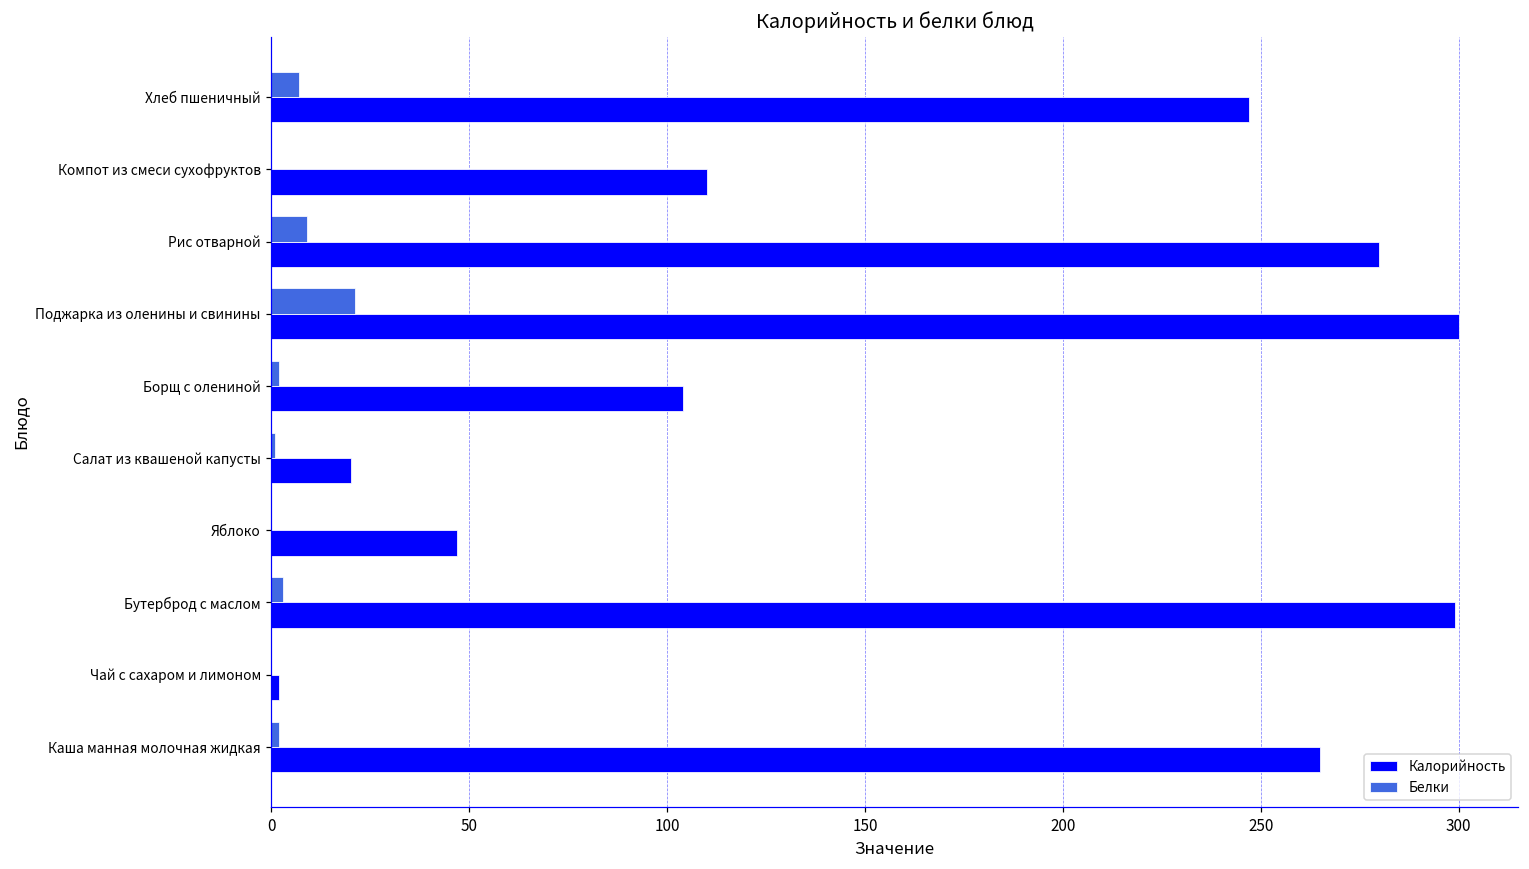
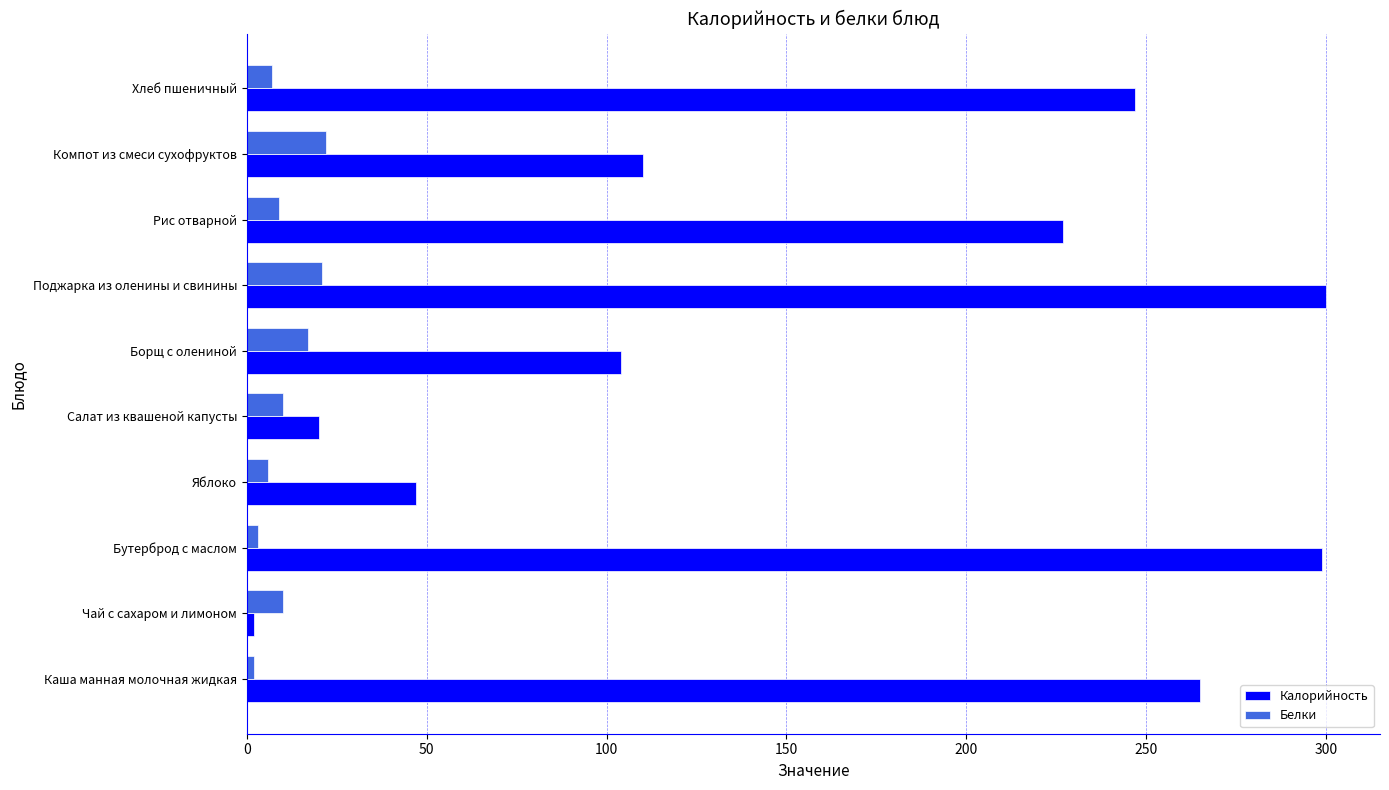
  {
    "Калорийность": {
      "Хлеб пшеничный": 247,
      "Компот из смеси сухофруктов": 110,
-     "Рис отварной": 280,
+     "Рис отварной": 227,
      "Поджарка из оленины и свинины": 300,
      "Борщ с олениной": 104,
      "Салат из квашеной капусты": 20,
      "Яблоко": 47,
      "Бутерброд с маслом": 299,
      "Чай с сахаром и лимоном": 2,
      "Каша манная молочная жидкая": 265
    },
    "Белки": {
      "Хлеб пшеничный": 7,
-     "Компот из смеси сухофруктов": 0,
+     "Компот из смеси сухофруктов": 22,
      "Рис отварной": 9,
      "Поджарка из оленины и свинины": 21,
-     "Борщ с олениной": 2,
-     "Салат из квашеной капусты": 1,
-     "Яблоко": 0,
+     "Борщ с олениной": 17,
+     "Салат из квашеной капусты": 10,
+     "Яблоко": 6,
      "Бутерброд с маслом": 3,
-     "Чай с сахаром и лимоном": 0,
+     "Чай с сахаром и лимоном": 10,
      "Каша манная молочная жидкая": 2
    }
  }
